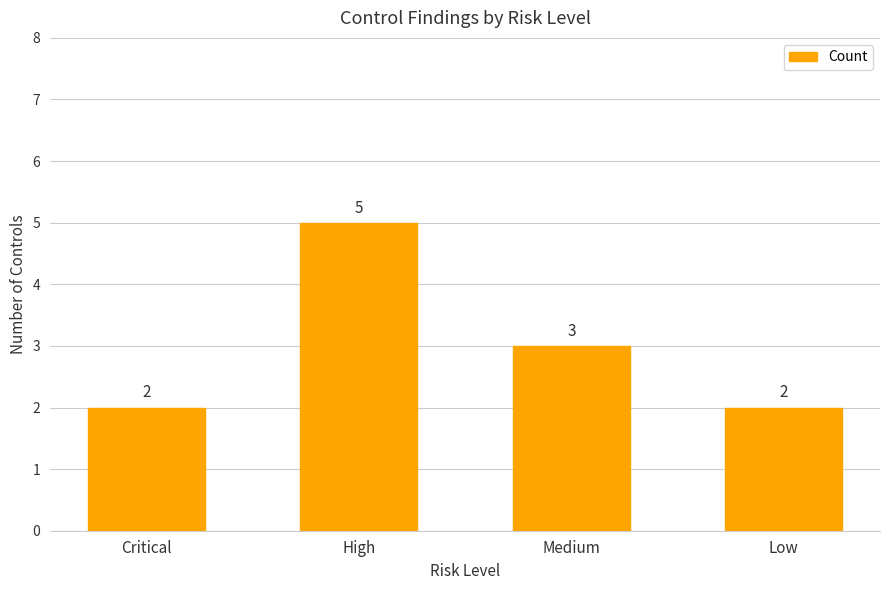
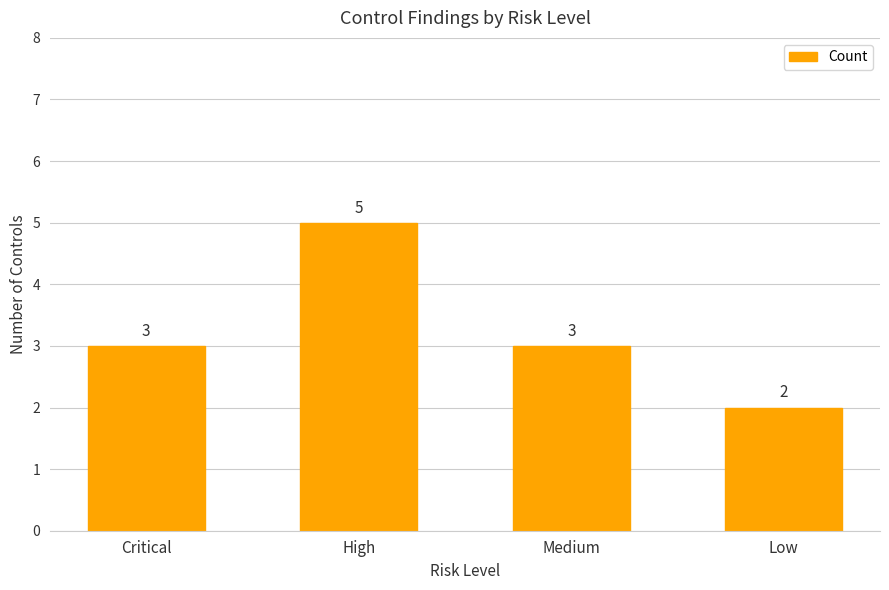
  {
-   "Critical": 2,
+   "Critical": 3,
    "High": 5,
    "Medium": 3,
    "Low": 2
  }
